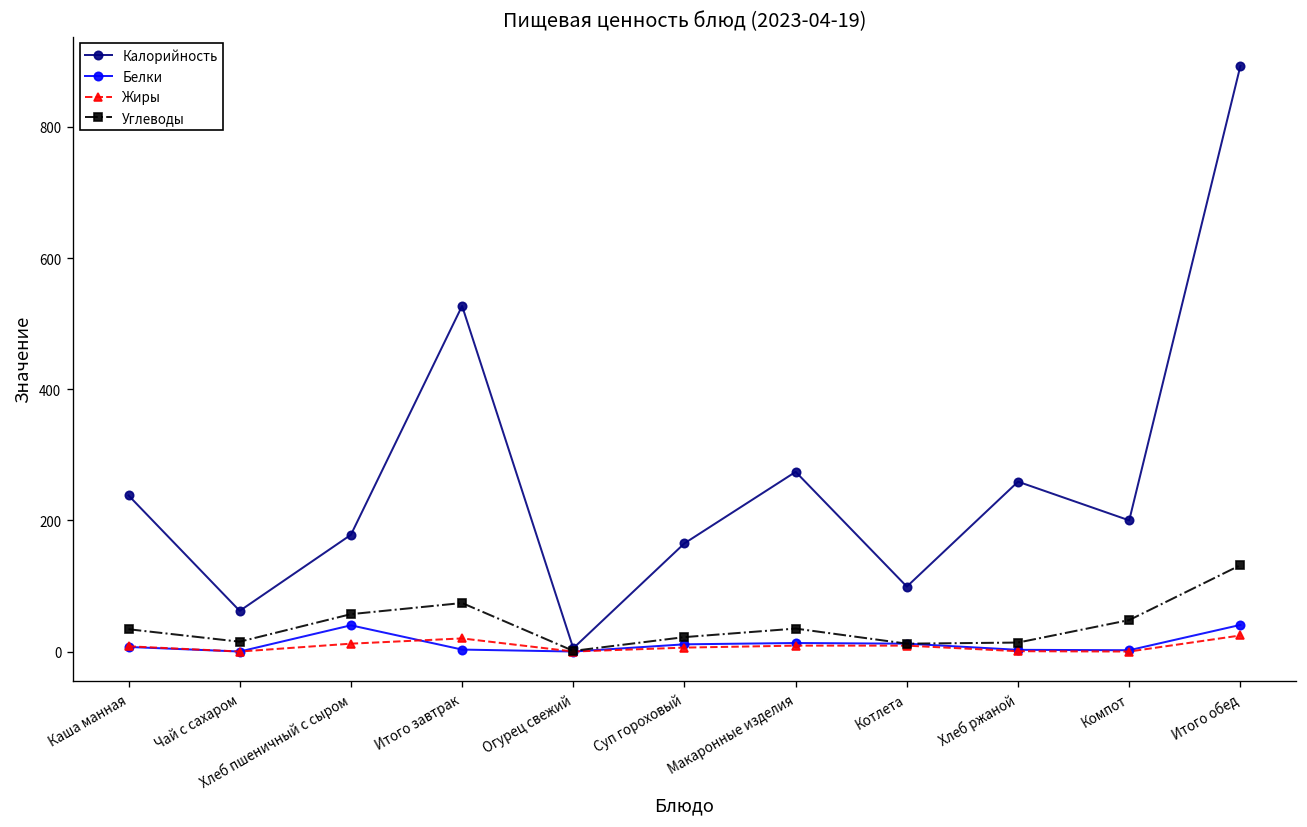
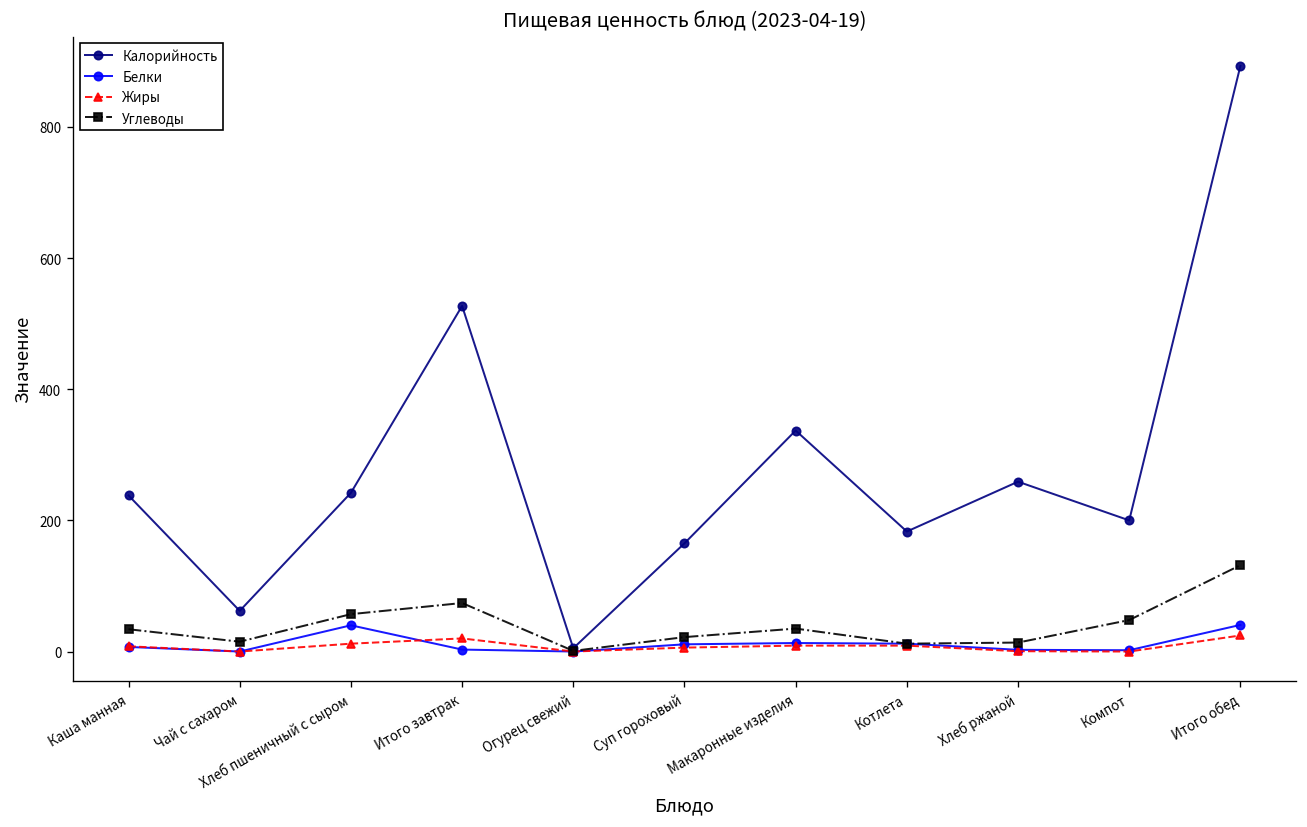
  {
    "Калорийность": {
      "Каша манная": 240,
      "Чай с сахаром": 60,
-     "Хлеб пшеничный с сыром": 180,
+     "Хлеб пшеничный с сыром": 240,
      "Итого завтрак": 530,
      "Суп гороховый": 170,
-     "Макаронные изделия": 270,
-     "Котлета": 100,
+     "Макаронные изделия": 340,
+     "Котлета": 180,
      "Хлеб ржаной": 260,
      "Компот": 200,
      "Итого обед": 890
    },
    "Белки": {
      "Хлеб пшеничный с сыром": 40,
      "Итого завтрак": 0,
      "Суп гороховый": 10,
      "Итого обед": 40
    },
    "Жиры": {
      "Хлеб пшеничный с сыром": 10,
      "Итого завтрак": 20,
      "Суп гороховый": 10,
      "Итого обед": 20
    },
    "Углеводы": {
      "Каша манная": 30,
      "Чай с сахаром": 20,
      "Хлеб пшеничный с сыром": 60,
      "Итого завтрак": 70,
      "Суп гороховый": 20,
      "Макаронные изделия": 40,
      "Хлеб ржаной": 10,
      "Компот": 50,
      "Итого обед": 130
    }
  }
